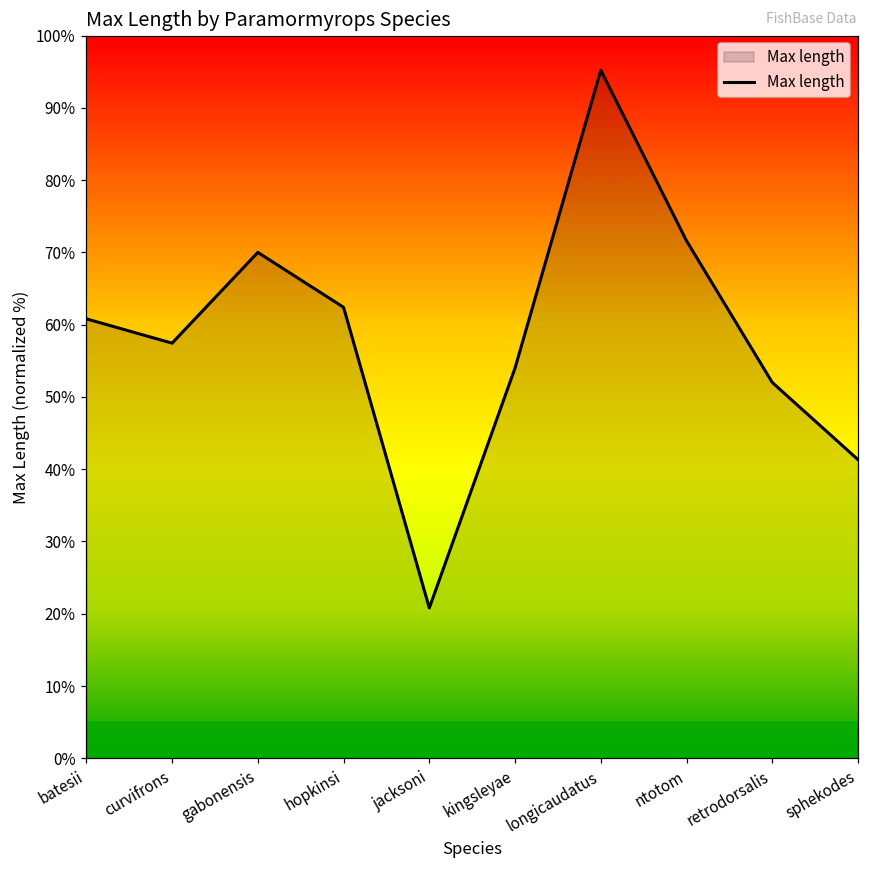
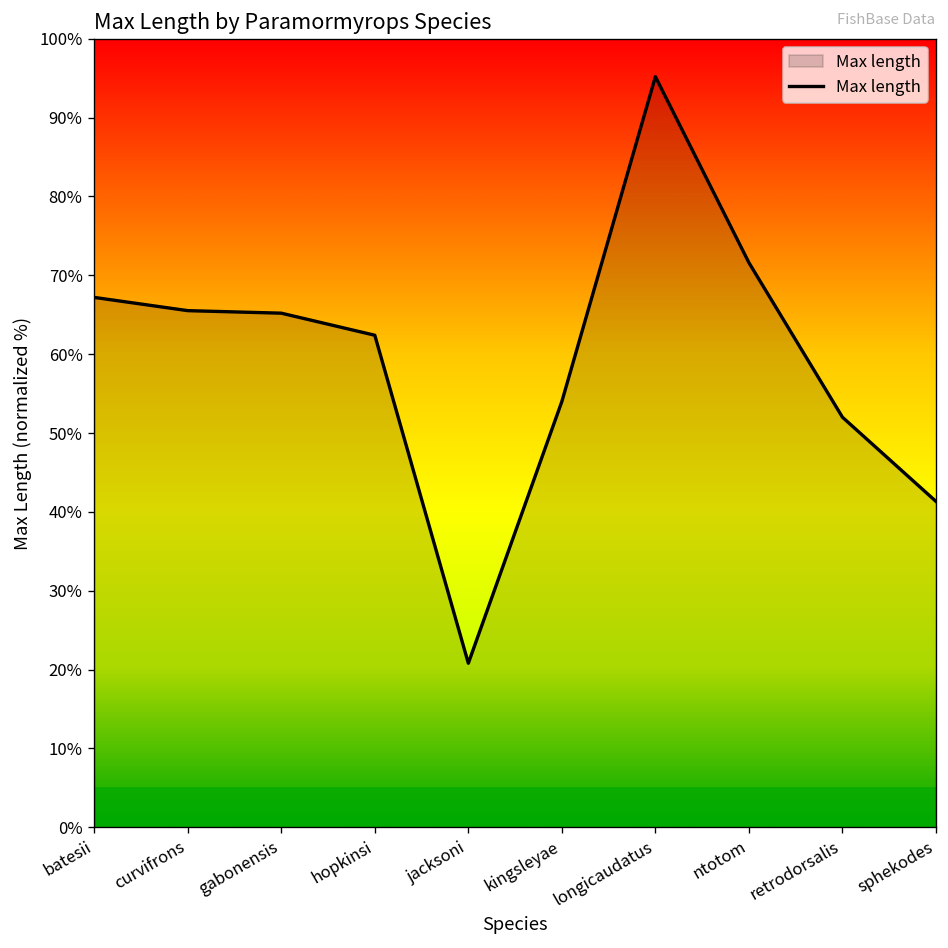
  {
-   "batesii": "61%",
-   "curvifrons": "57%",
-   "gabonensis": "70%",
+   "batesii": "67%",
+   "curvifrons": "66%",
+   "gabonensis": "65%",
    "hopkinsi": "62%",
    "jacksoni": "21%",
    "kingsleyae": "54%",
    "longicaudatus": "95%",
    "ntotom": "72%",
    "retrodorsalis": "52%",
    "sphekodes": "41%"
  }
